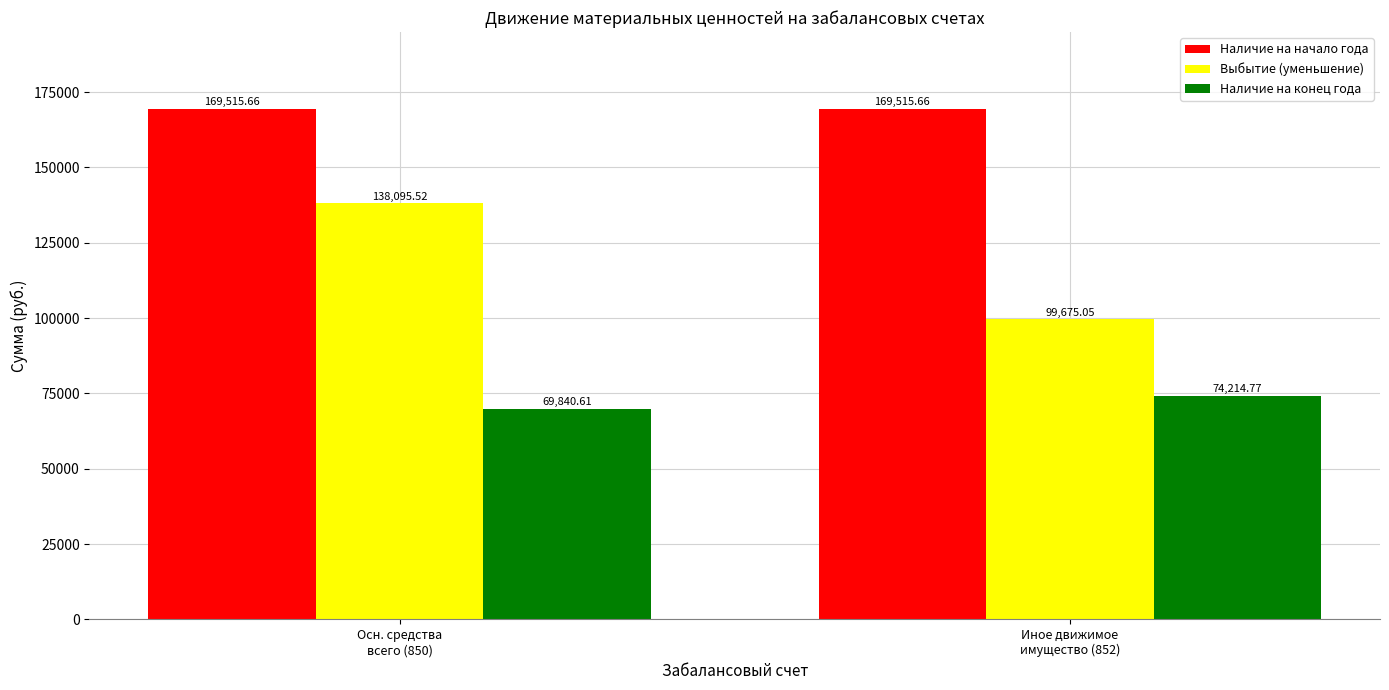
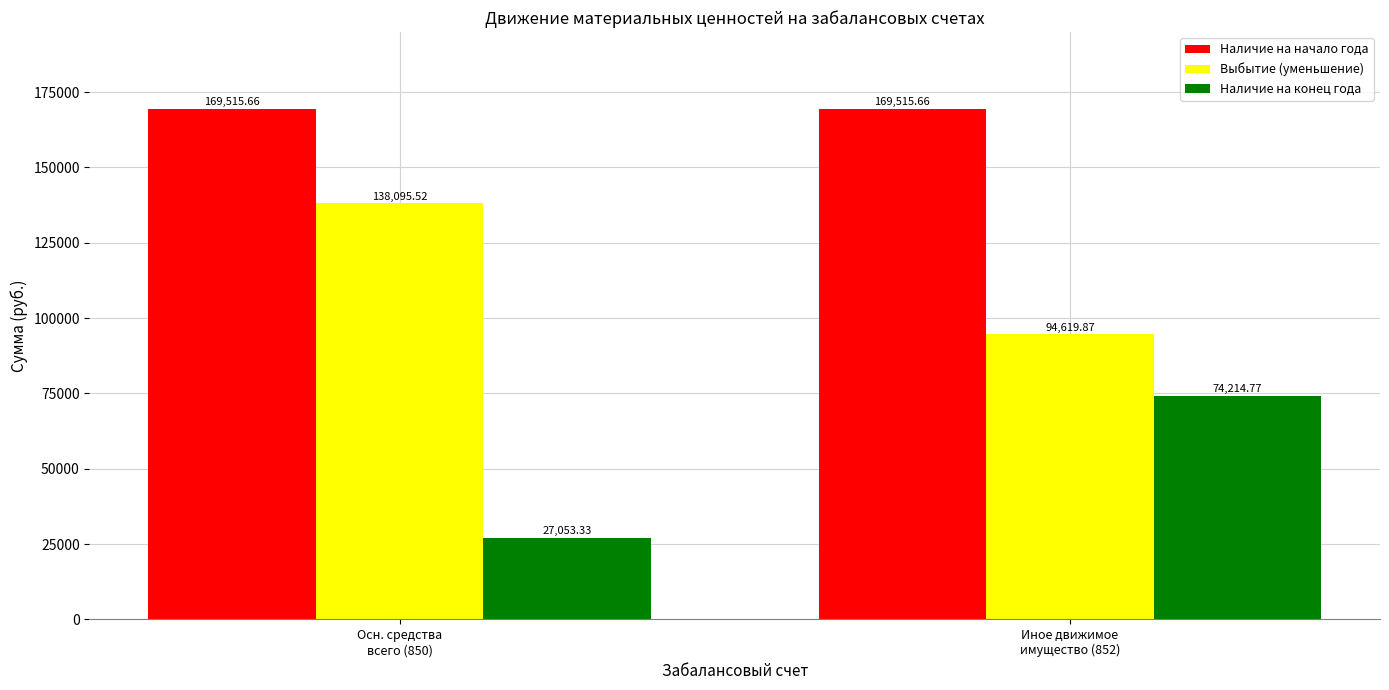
  {
    "Наличие на начало года": {
      "Осн. средства всего (850)": "169,515.66",
      "Иное движимое имущество (852)": "169,515.66"
    },
    "Выбытие (уменьшение)": {
      "Осн. средства всего (850)": "138,095.52",
-     "Иное движимое имущество (852)": "99,675.05"
+     "Иное движимое имущество (852)": "94,619.87"
    },
    "Наличие на конец года": {
-     "Осн. средства всего (850)": "69,840.61",
+     "Осн. средства всего (850)": "27,053.33",
      "Иное движимое имущество (852)": "74,214.77"
    }
  }
